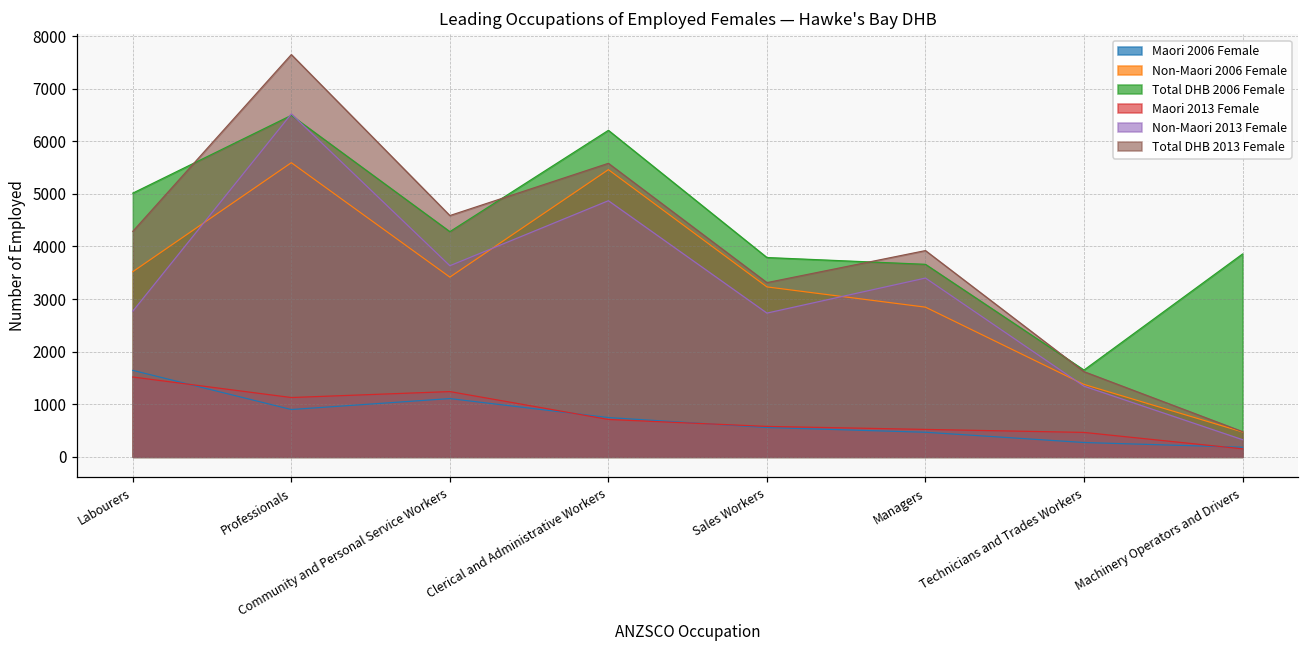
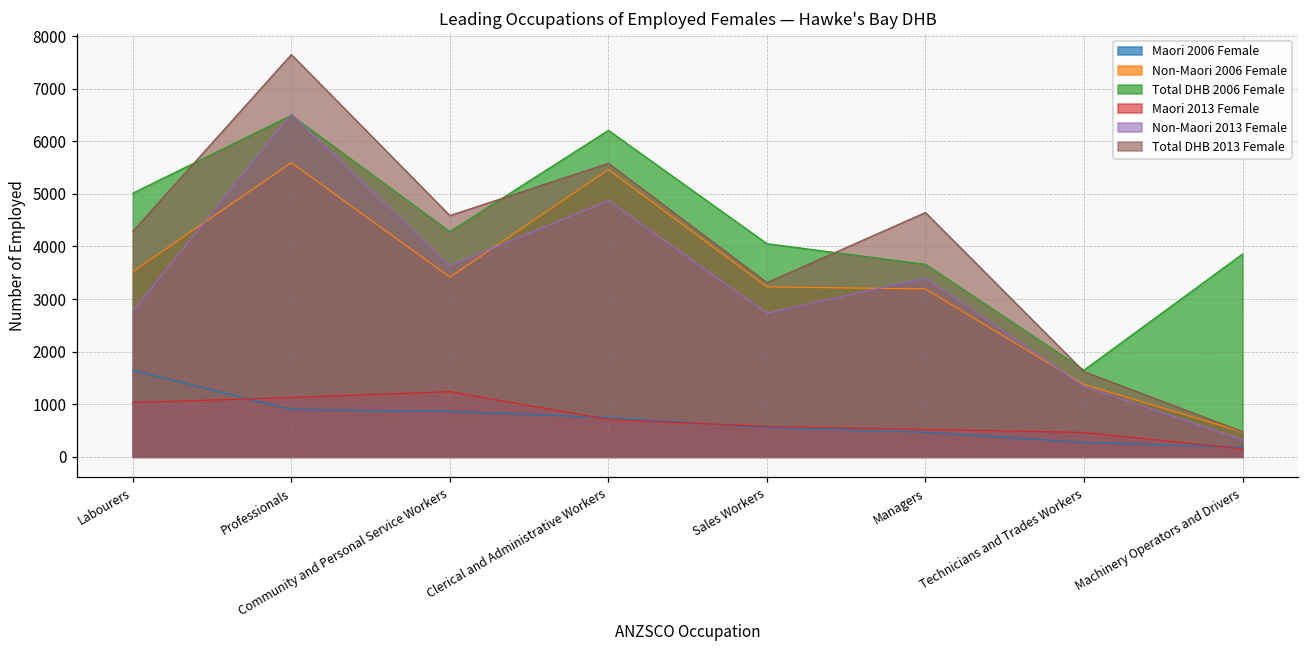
  {
    "Maori 2006 Female": {
      "Labourers": 1600,
      "Professionals": 900,
-     "Community and Personal Service Workers": 1100,
+     "Community and Personal Service Workers": 900,
      "Managers": 500,
      "Technicians and Trades Workers": 300
    },
    "Non-Maori 2006 Female": {
      "Labourers": 3500,
      "Professionals": 5600,
      "Community and Personal Service Workers": 3400,
      "Clerical and Administrative Workers": 5500,
      "Sales Workers": 3200,
-     "Managers": 2800
+     "Managers": 3200
    },
    "Total DHB 2006 Female": {
      "Labourers": 5000,
      "Community and Personal Service Workers": 4300,
      "Clerical and Administrative Workers": 6200,
-     "Sales Workers": 3800,
+     "Sales Workers": 4100,
      "Managers": 3700,
      "Machinery Operators and Drivers": 3900
    },
    "Maori 2013 Female": {
-     "Labourers": 1500,
+     "Labourers": 1000,
      "Professionals": 1100,
      "Community and Personal Service Workers": 1200,
      "Managers": 500,
      "Technicians and Trades Workers": 500
    },
    "Non-Maori 2013 Female": {
      "Labourers": 2800,
      "Community and Personal Service Workers": 3600,
      "Clerical and Administrative Workers": 4900,
      "Sales Workers": 2700,
      "Managers": 3400,
      "Machinery Operators and Drivers": 300
    },
    "Total DHB 2013 Female": {
      "Labourers": 4300,
      "Professionals": 7600,
      "Community and Personal Service Workers": 4600,
      "Clerical and Administrative Workers": 5600,
      "Sales Workers": 3300,
-     "Managers": 3900
+     "Managers": 4600
    }
  }
